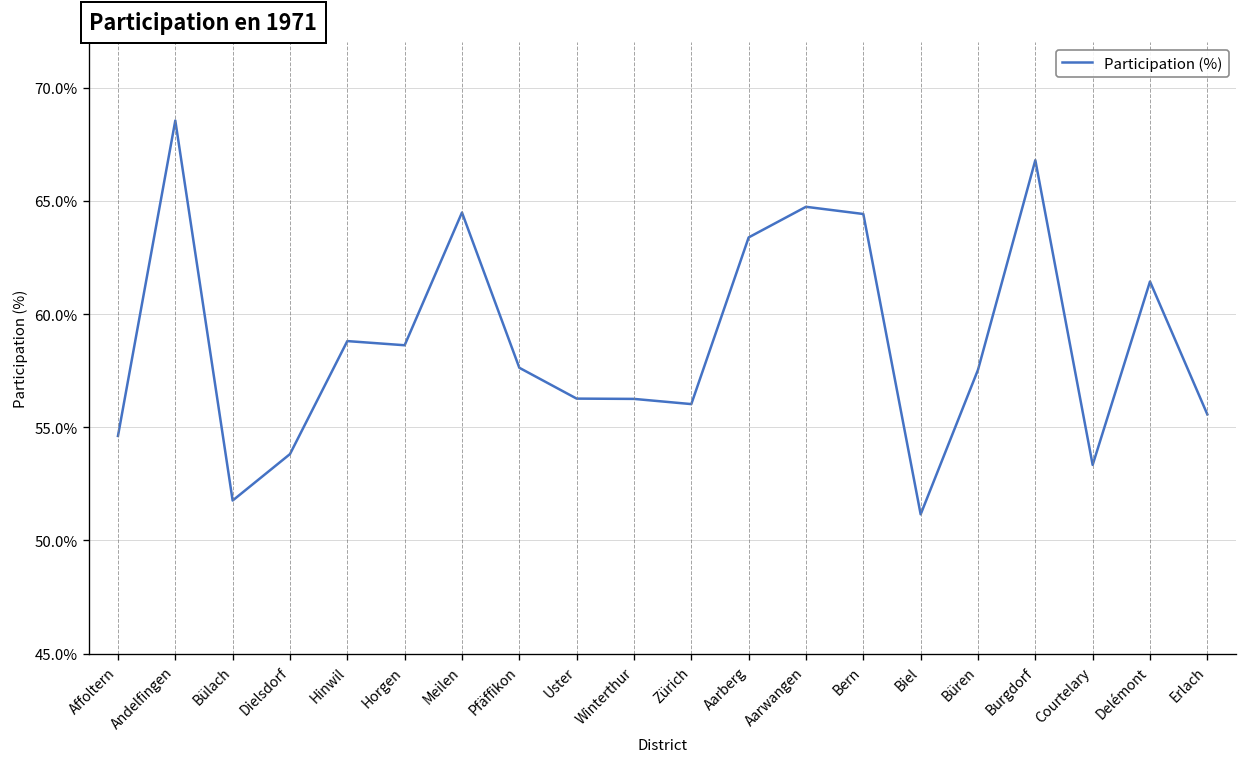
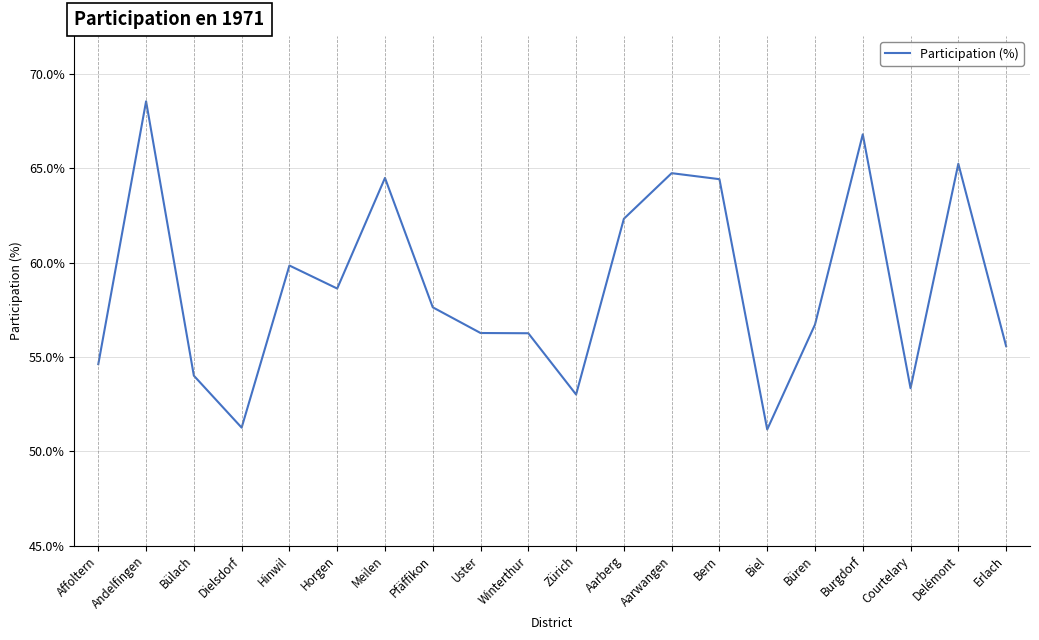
  {
    "Affoltern": "54.6%",
    "Andelfingen": "68.5%",
-   "Bülach": "51.8%",
-   "Dielsdorf": "53.8%",
-   "Hinwil": "58.8%",
+   "Bülach": "54.0%",
+   "Dielsdorf": "51.2%",
+   "Hinwil": "59.8%",
    "Horgen": "58.6%",
    "Meilen": "64.5%",
    "Pfäffikon": "57.6%",
    "Uster": "56.3%",
    "Winterthur": "56.3%",
-   "Zürich": "56.0%",
-   "Aarberg": "63.4%",
+   "Zürich": "53.0%",
+   "Aarberg": "62.3%",
    "Aarwangen": "64.7%",
    "Bern": "64.4%",
    "Biel": "51.2%",
-   "Büren": "57.5%",
+   "Büren": "56.7%",
    "Burgdorf": "66.8%",
    "Courtelary": "53.3%",
-   "Delémont": "61.4%",
+   "Delémont": "65.2%",
    "Erlach": "55.6%"
  }
